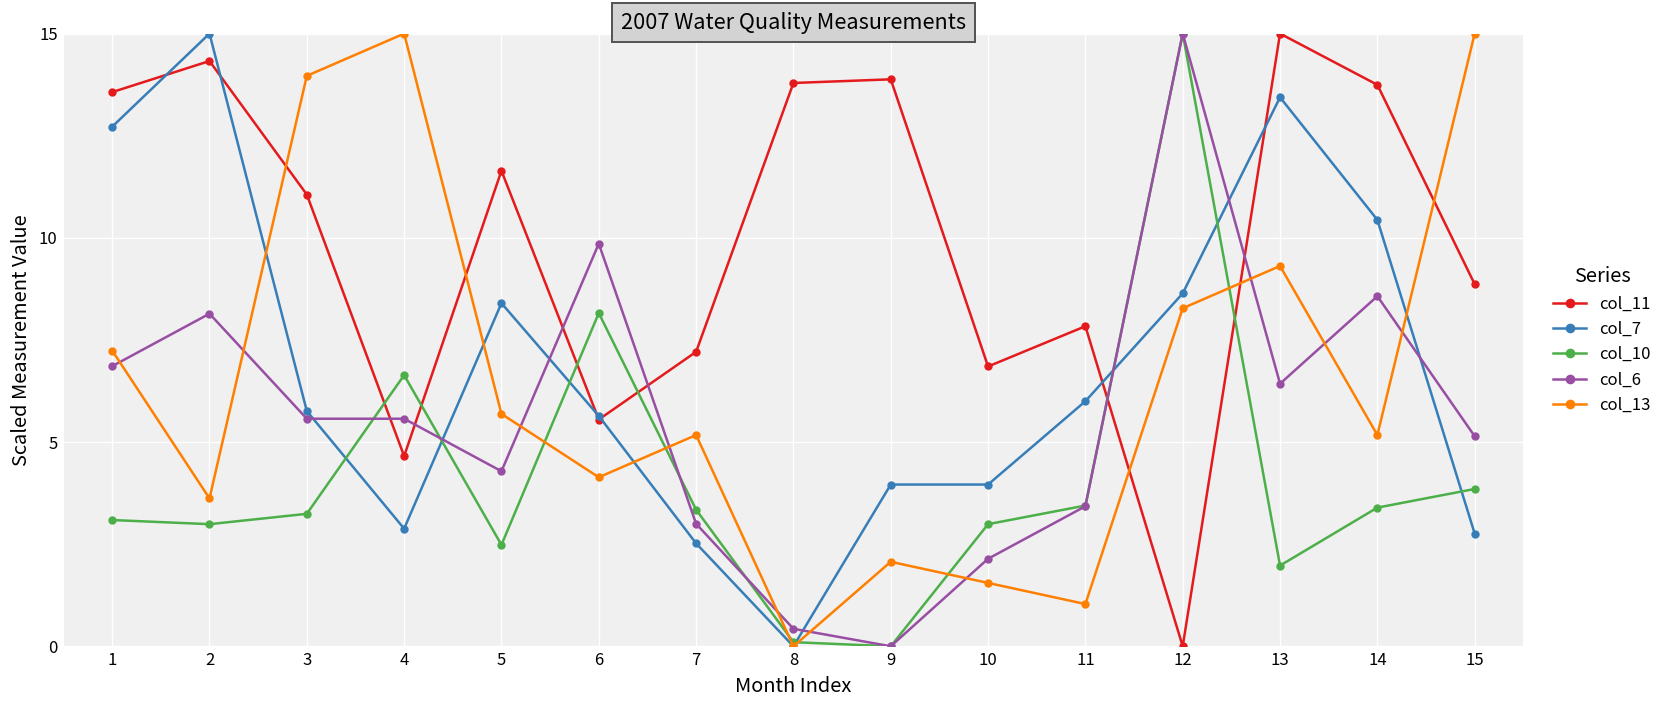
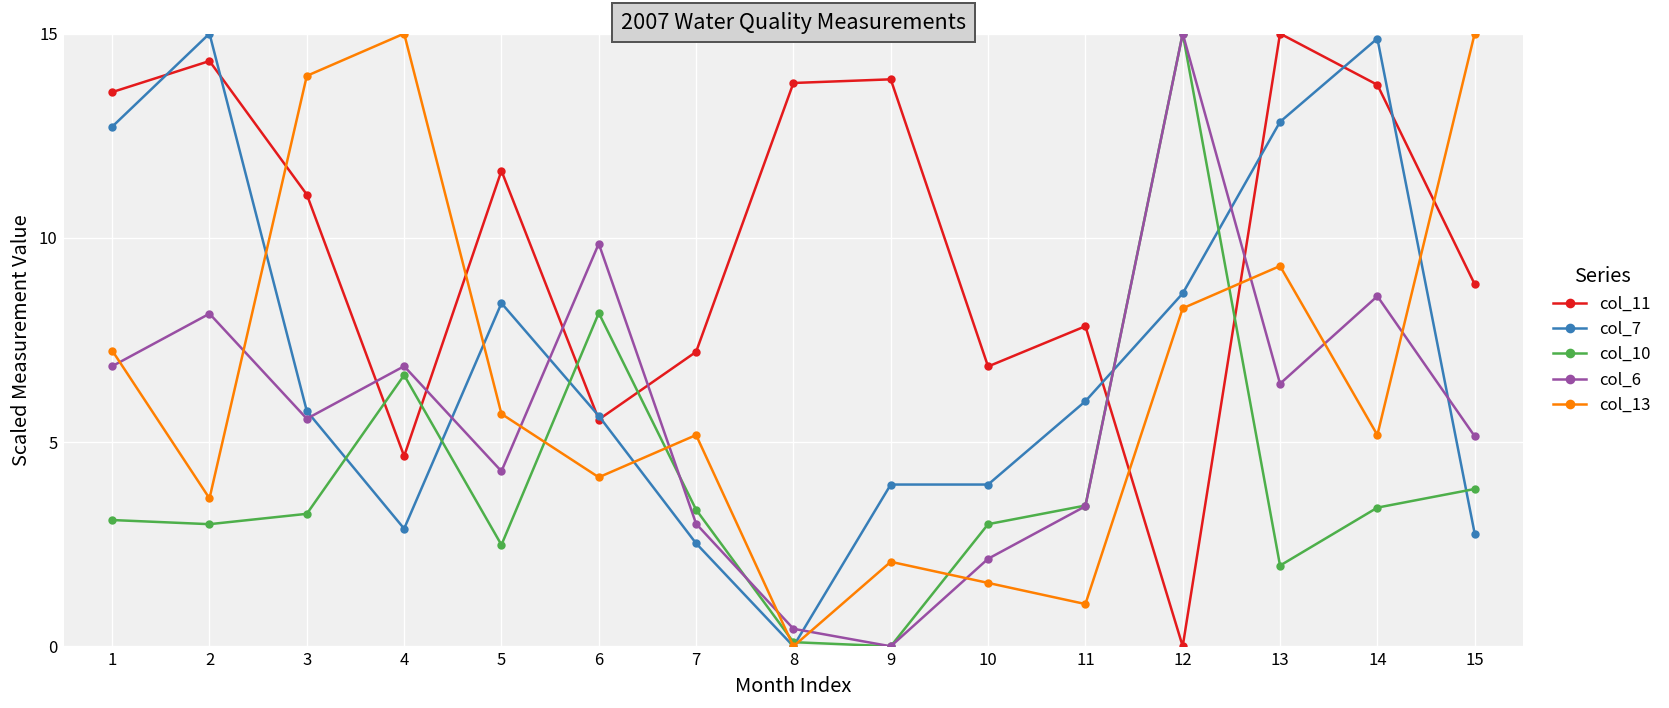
  {
    "col_11": {
      "1": 13.6,
      "2": 14.3,
      "3": 11.1,
      "4": 4.7,
      "5": 11.6,
      "6": 5.6,
      "7": 7.2,
      "8": 13.8,
      "9": 13.9,
      "10": 6.9,
      "11": 7.8,
      "12": 0.0,
      "13": 15.0,
      "14": 13.7,
      "15": 8.9
    },
    "col_7": {
      "1": 12.7,
      "2": 15.0,
      "3": 5.8,
      "4": 2.9,
      "5": 8.4,
      "6": 5.6,
      "7": 2.5,
      "9": 4.0,
      "10": 4.0,
      "11": 6.0,
      "12": 8.6,
-     "13": 13.4,
-     "14": 10.4,
+     "13": 12.8,
+     "14": 14.9,
      "15": 2.8
    },
    "col_10": {
      "1": 3.1,
      "2": 3.0,
      "3": 3.2,
      "4": 6.6,
      "5": 2.5,
      "6": 8.2,
      "7": 3.3,
      "8": 0.1,
      "10": 3.0,
      "13": 2.0,
      "14": 3.4,
      "15": 3.9
    },
    "col_6": {
      "1": 6.9,
      "2": 8.1,
      "3": 5.6,
-     "4": 5.6,
+     "4": 6.9,
      "5": 4.3,
      "6": 9.9,
      "7": 3.0,
      "8": 0.4,
      "10": 2.1,
      "13": 6.4,
      "14": 8.6,
      "15": 5.1
    },
    "col_13": {
      "1": 7.2,
      "2": 3.6,
      "3": 14.0,
      "4": 15.0,
      "5": 5.7,
      "6": 4.1,
      "7": 5.2,
      "9": 2.1,
      "10": 1.6,
      "11": 1.0,
      "12": 8.3,
      "13": 9.3,
      "14": 5.2,
      "15": 15.0
    }
  }
